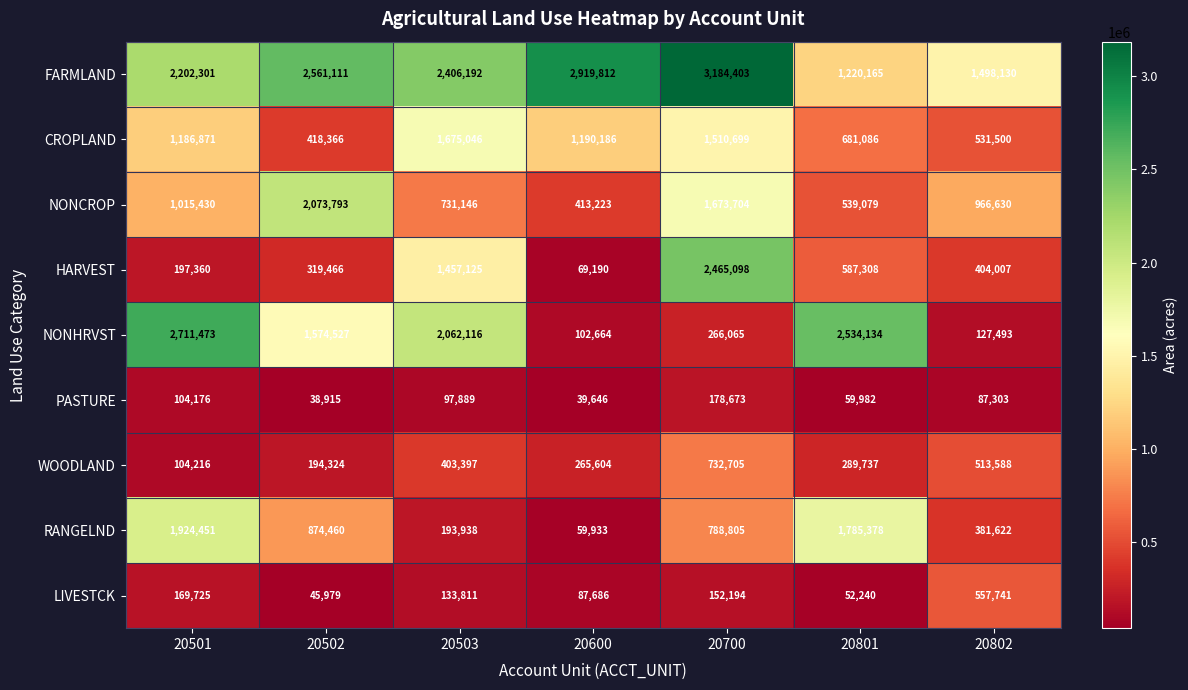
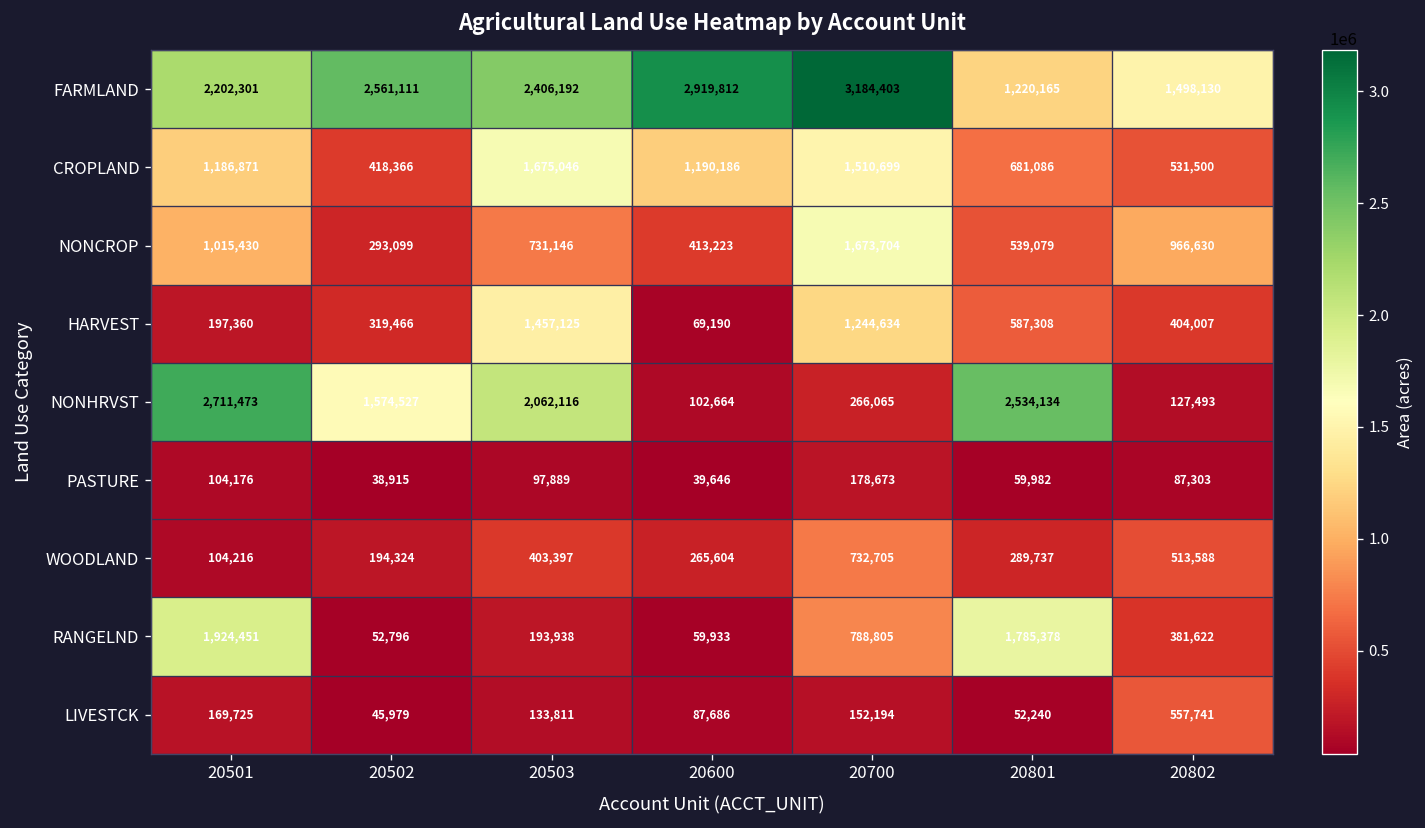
  {
    "FARMLAND": {
      "20501": "2,202,301",
      "20502": "2,561,111",
      "20503": "2,406,192",
      "20600": "2,919,812",
      "20700": "3,184,403",
      "20801": "1,220,165",
      "20802": "1,498,130"
    },
    "CROPLAND": {
      "20501": "1,186,871",
      "20502": "418,366",
      "20503": "1,675,046",
      "20600": "1,190,186",
      "20700": "1,510,699",
      "20801": "681,086",
      "20802": "531,500"
    },
    "NONCROP": {
      "20501": "1,015,430",
-     "20502": "2,073,793",
+     "20502": "293,099",
      "20503": "731,146",
      "20600": "413,223",
      "20700": "1,673,704",
      "20801": "539,079",
      "20802": "966,630"
    },
    "HARVEST": {
      "20501": "197,360",
      "20502": "319,466",
      "20503": "1,457,125",
      "20600": "69,190",
-     "20700": "2,465,098",
+     "20700": "1,244,634",
      "20801": "587,308",
      "20802": "404,007"
    },
    "NONHRVST": {
      "20501": "2,711,473",
      "20502": "1,574,527",
      "20503": "2,062,116",
      "20600": "102,664",
      "20700": "266,065",
      "20801": "2,534,134",
      "20802": "127,493"
    },
    "PASTURE": {
      "20501": "104,176",
      "20502": "38,915",
      "20503": "97,889",
      "20600": "39,646",
      "20700": "178,673",
      "20801": "59,982",
      "20802": "87,303"
    },
    "WOODLAND": {
      "20501": "104,216",
      "20502": "194,324",
      "20503": "403,397",
      "20600": "265,604",
      "20700": "732,705",
      "20801": "289,737",
      "20802": "513,588"
    },
    "RANGELND": {
      "20501": "1,924,451",
-     "20502": "874,460",
+     "20502": "52,796",
      "20503": "193,938",
      "20600": "59,933",
      "20700": "788,805",
      "20801": "1,785,378",
      "20802": "381,622"
    },
    "LIVESTCK": {
      "20501": "169,725",
      "20502": "45,979",
      "20503": "133,811",
      "20600": "87,686",
      "20700": "152,194",
      "20801": "52,240",
      "20802": "557,741"
    }
  }
